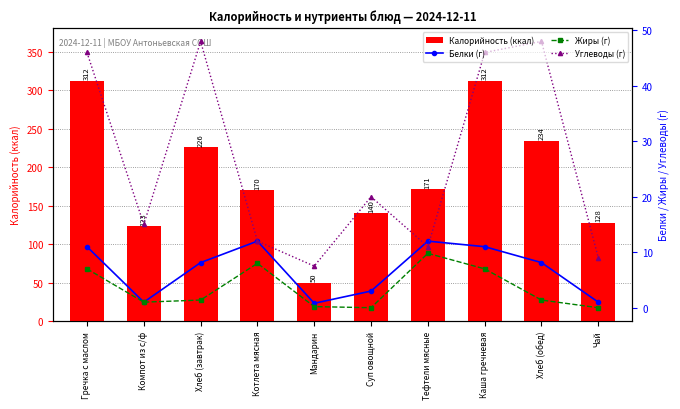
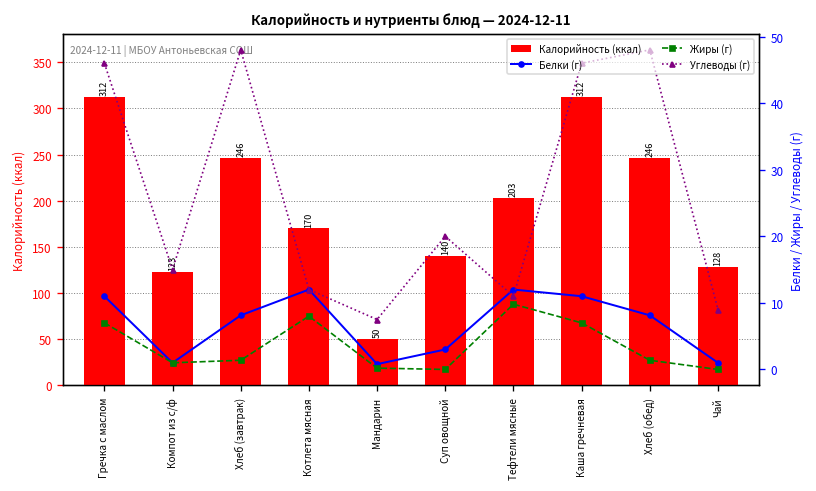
  {
    "Калорийность (ккал)": {
      "Гречка с маслом": 312,
-     "Хлеб (завтрак)": 226,
+     "Хлеб (завтрак)": 246,
      "Котлета мясная": 170,
      "Мандарин": 50,
      "Суп овощной": 140,
-     "Тефтели мясные": 171,
+     "Тефтели мясные": 203,
      "Каша гречневая": 312,
-     "Хлеб (обед)": 234,
+     "Хлеб (обед)": 246,
      "Чай": 128
    }
  }
